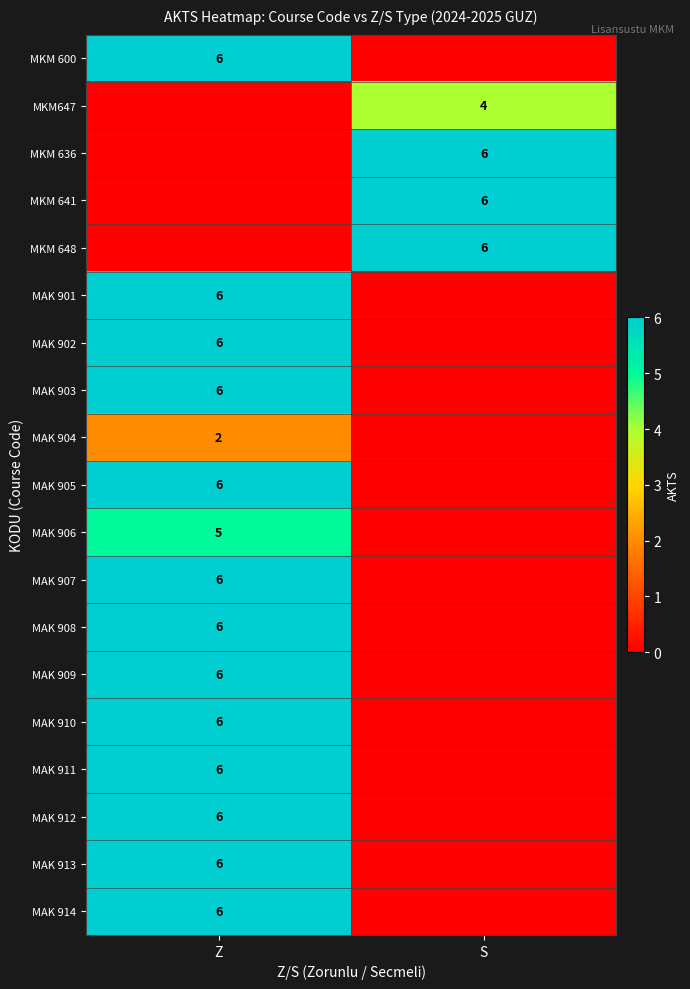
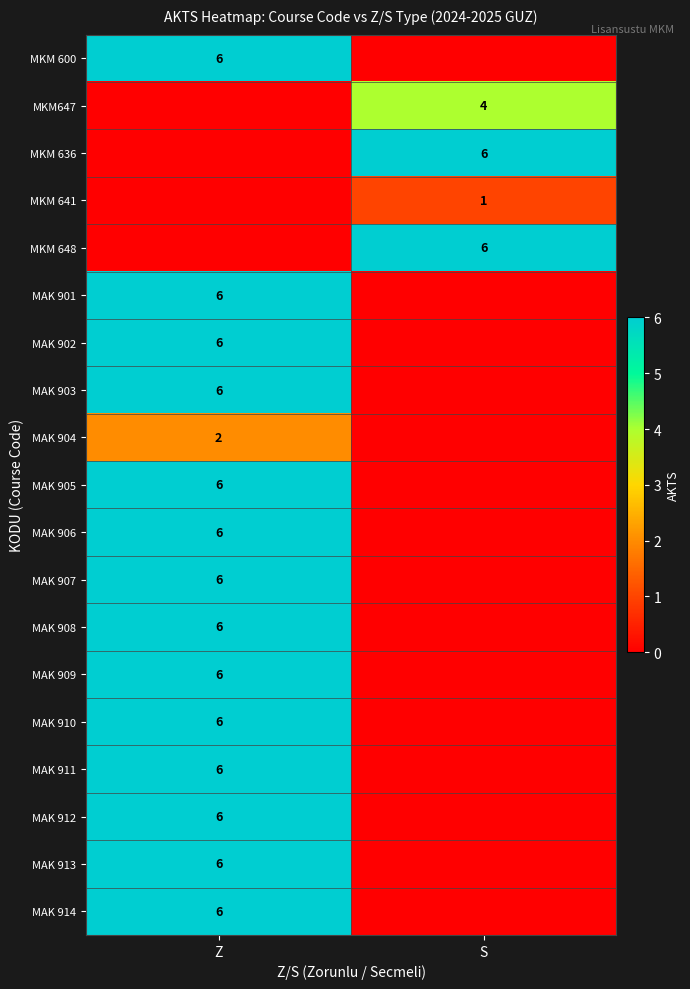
  {
    "MKM 600": {
      "Z": 6
    },
    "MKM647": {
      "S": 4
    },
    "MKM 636": {
      "S": 6
    },
    "MKM 641": {
-     "S": 6
+     "S": 1
    },
    "MKM 648": {
      "S": 6
    },
    "MAK 901": {
      "Z": 6
    },
    "MAK 902": {
      "Z": 6
    },
    "MAK 903": {
      "Z": 6
    },
    "MAK 904": {
      "Z": 2
    },
    "MAK 905": {
      "Z": 6
    },
    "MAK 906": {
-     "Z": 5
+     "Z": 6
    },
    "MAK 907": {
      "Z": 6
    },
    "MAK 908": {
      "Z": 6
    },
    "MAK 909": {
      "Z": 6
    },
    "MAK 910": {
      "Z": 6
    },
    "MAK 911": {
      "Z": 6
    },
    "MAK 912": {
      "Z": 6
    },
    "MAK 913": {
      "Z": 6
    },
    "MAK 914": {
      "Z": 6
    }
  }
